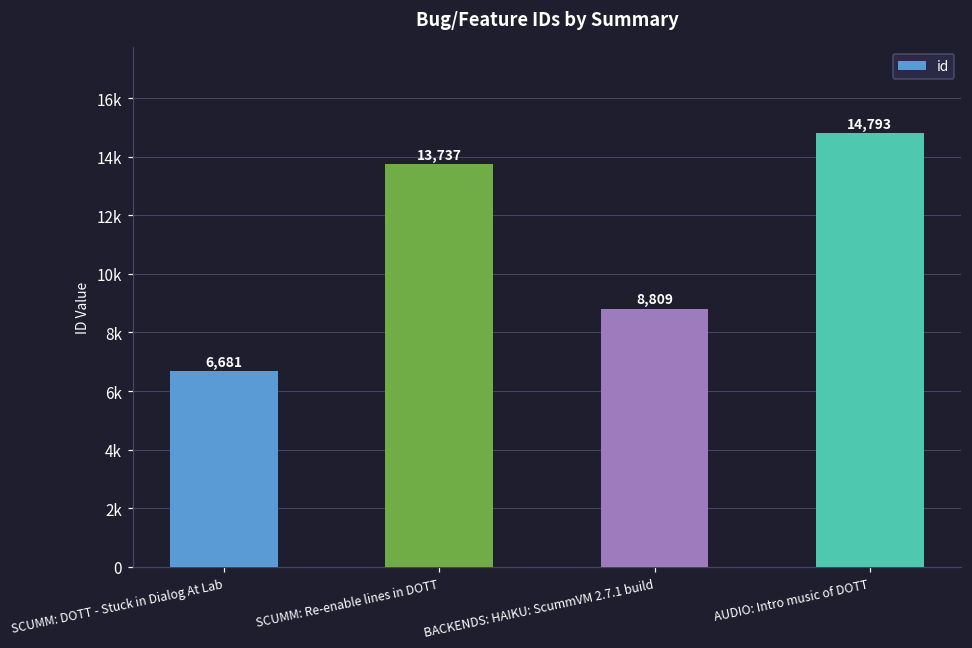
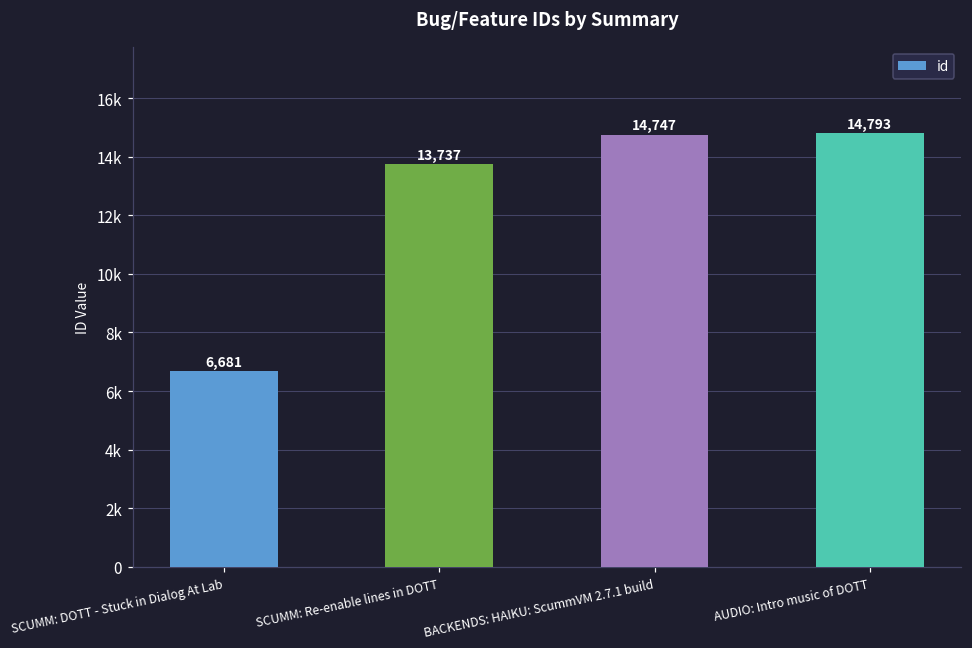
  {
    "SCUMM: DOTT - Stuck in Dialog At Lab": "6,681",
    "SCUMM: Re-enable lines in DOTT": "13,737",
-   "BACKENDS: HAIKU: ScummVM 2.7.1 build": "8,809",
+   "BACKENDS: HAIKU: ScummVM 2.7.1 build": "14,747",
    "AUDIO: Intro music of DOTT": "14,793"
  }
